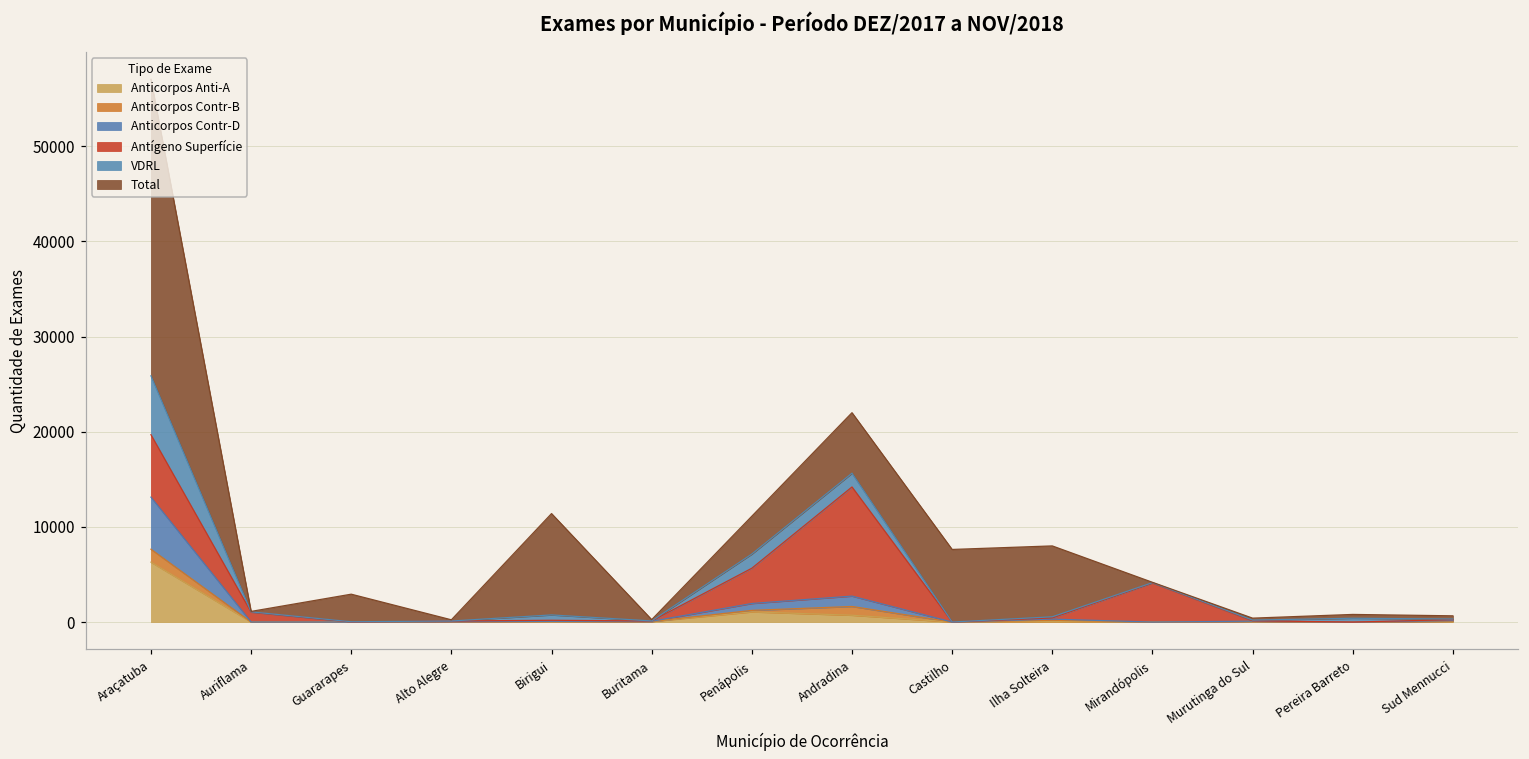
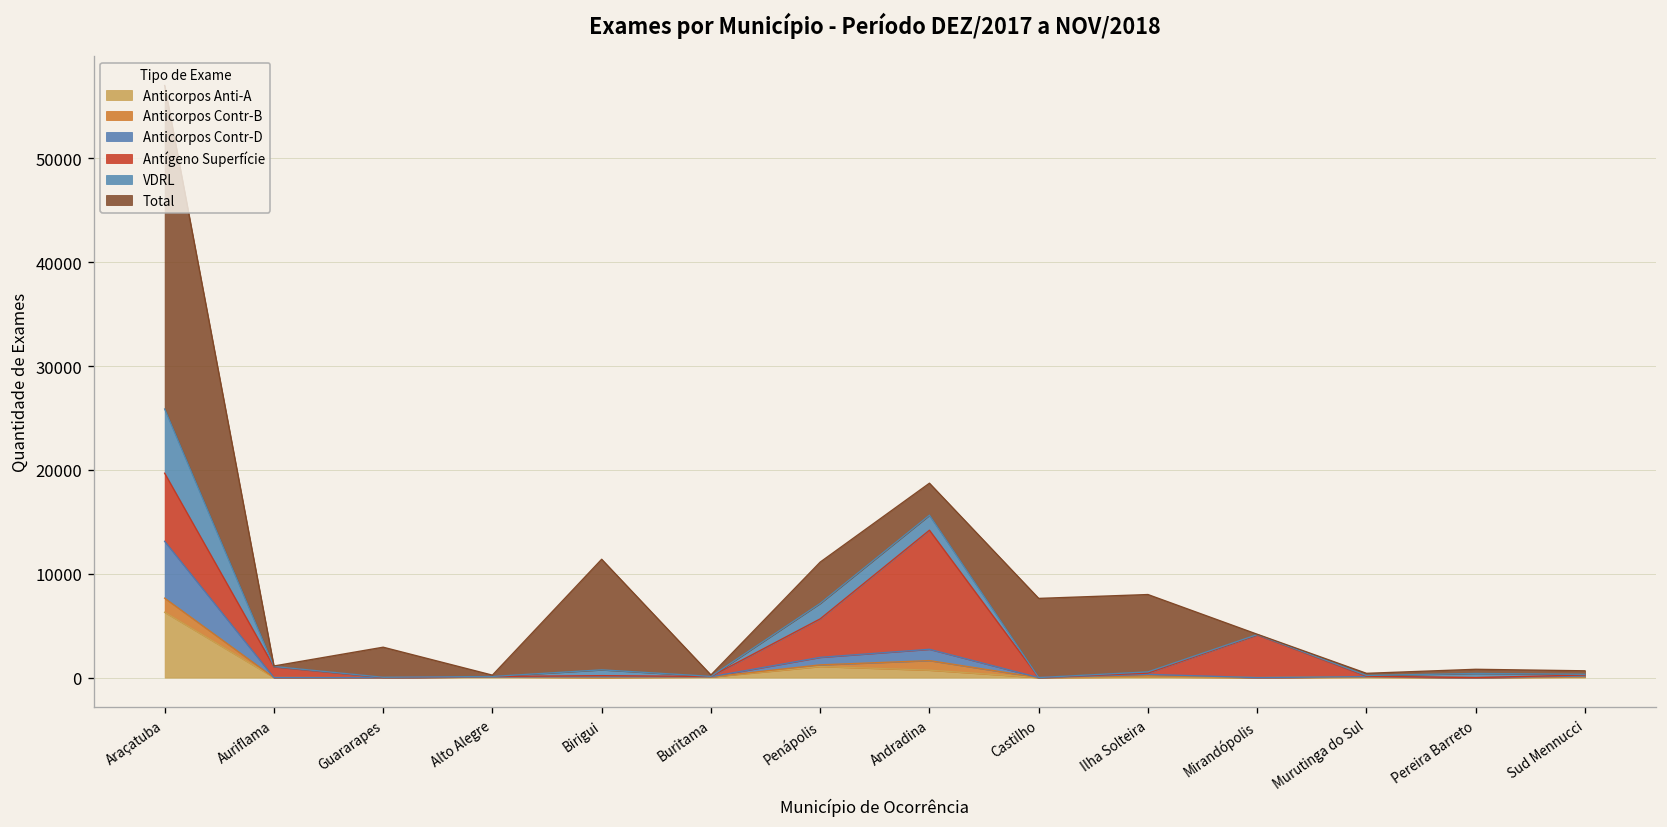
  {
    "Antígeno Superfície": {
      "Araçatuba": 7000,
      "Penápolis": 4000,
      "Andradina": 11000
    },
    "Total": {
      "Guararapes": 3000,
      "Birigui": 11000,
      "Penápolis": 4000,
-     "Andradina": 6000,
+     "Andradina": 3000,
      "Castilho": 8000,
      "Ilha Solteira": 7000,
      "Pereira Barreto": 0,
      "Sud Mennucci": 0
    }
  }
